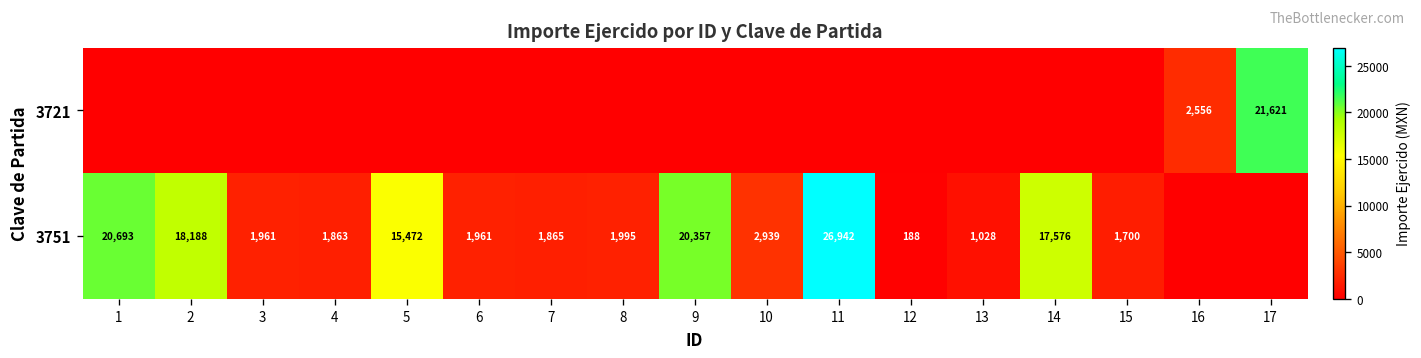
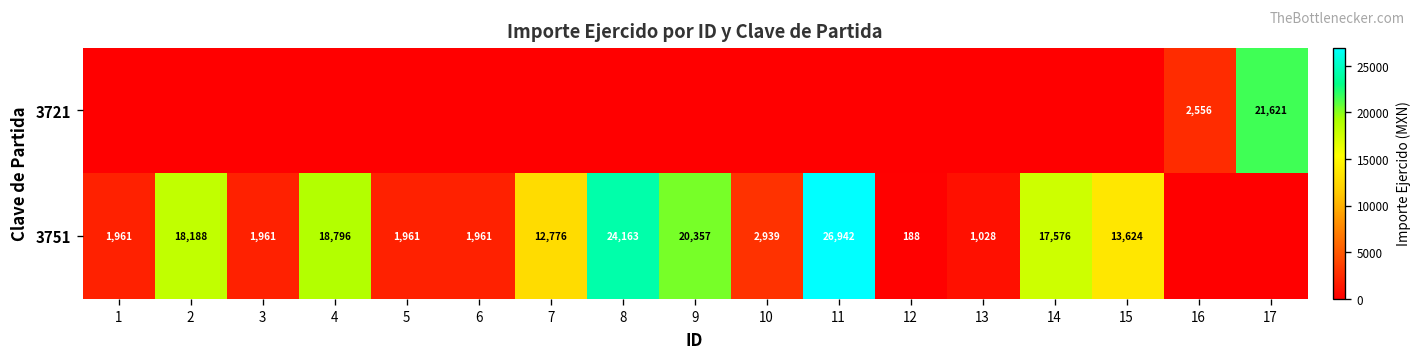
  {
    "3721": {
      "16": "2,556",
      "17": "21,621"
    },
    "3751": {
-     "1": "20,693",
+     "1": "1,961",
      "2": "18,188",
      "3": "1,961",
-     "4": "1,863",
-     "5": "15,472",
+     "4": "18,796",
+     "5": "1,961",
      "6": "1,961",
-     "7": "1,865",
-     "8": "1,995",
+     "7": "12,776",
+     "8": "24,163",
      "9": "20,357",
      "10": "2,939",
      "11": "26,942",
      "12": "188",
      "13": "1,028",
      "14": "17,576",
-     "15": "1,700"
+     "15": "13,624"
    }
  }
